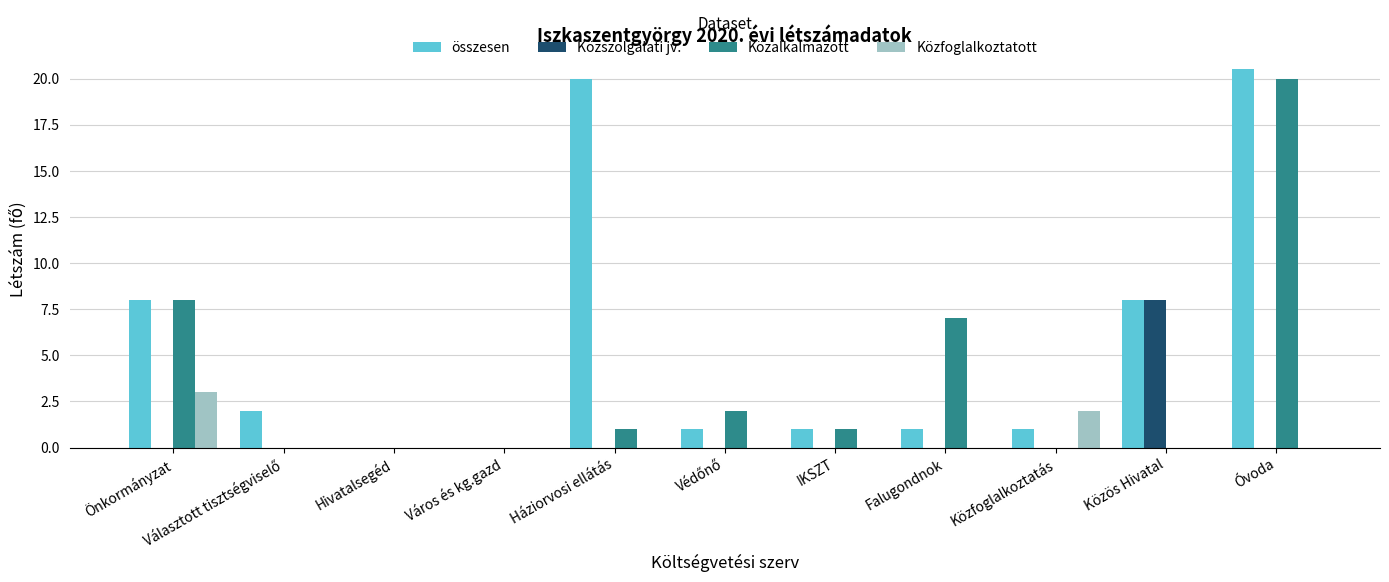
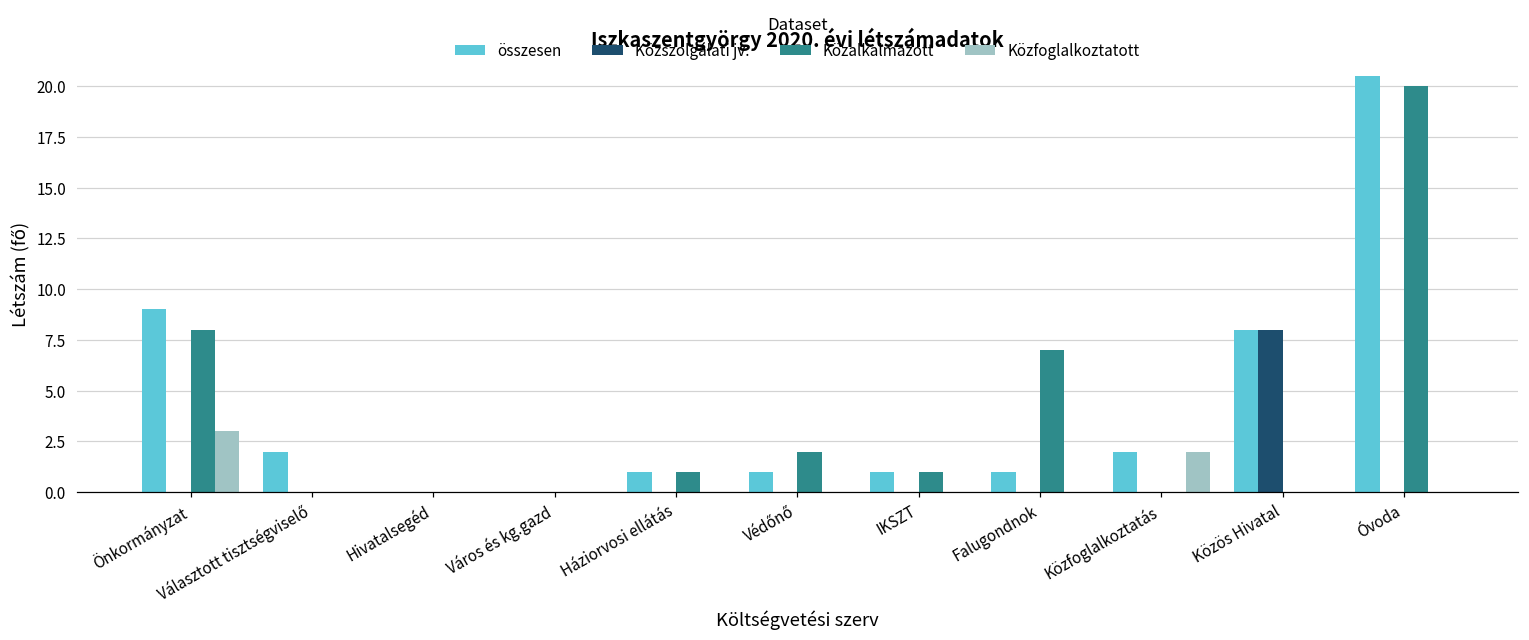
  {
    "összesen": {
-     "Önkormányzat": 8,
+     "Önkormányzat": 9,
      "Választott tisztségviselő": 2,
      "Hivatalsegéd": 0,
      "Város és kg.gazd": 0,
-     "Háziorvosi ellátás": 20,
+     "Háziorvosi ellátás": 1,
      "Védőnő": 1,
      "IKSZT": 1,
      "Falugondnok": 1,
-     "Közfoglalkoztatás": 1,
+     "Közfoglalkoztatás": 2,
      "Közös Hivatal": 8,
      "Óvoda": 20.5
    },
    "Közszolgálati jv.": {
      "Önkormányzat": 0,
      "Választott tisztségviselő": 0,
      "Hivatalsegéd": 0,
      "Város és kg.gazd": 0,
      "Háziorvosi ellátás": 0,
      "Védőnő": 0,
      "IKSZT": 0,
      "Falugondnok": 0,
      "Közfoglalkoztatás": 0,
      "Közös Hivatal": 8,
      "Óvoda": 0
    },
    "Közalkalmazott": {
      "Önkormányzat": 8,
      "Választott tisztségviselő": 0,
      "Hivatalsegéd": 0,
      "Város és kg.gazd": 0,
      "Háziorvosi ellátás": 1,
      "Védőnő": 2,
      "IKSZT": 1,
      "Falugondnok": 7,
      "Közfoglalkoztatás": 0,
      "Közös Hivatal": 0,
      "Óvoda": 20
    },
    "Közfoglalkoztatott": {
      "Önkormányzat": 3,
      "Választott tisztségviselő": 0,
      "Hivatalsegéd": 0,
      "Város és kg.gazd": 0,
      "Háziorvosi ellátás": 0,
      "Védőnő": 0,
      "IKSZT": 0,
      "Falugondnok": 0,
      "Közfoglalkoztatás": 2,
      "Közös Hivatal": 0,
      "Óvoda": 0
    }
  }
